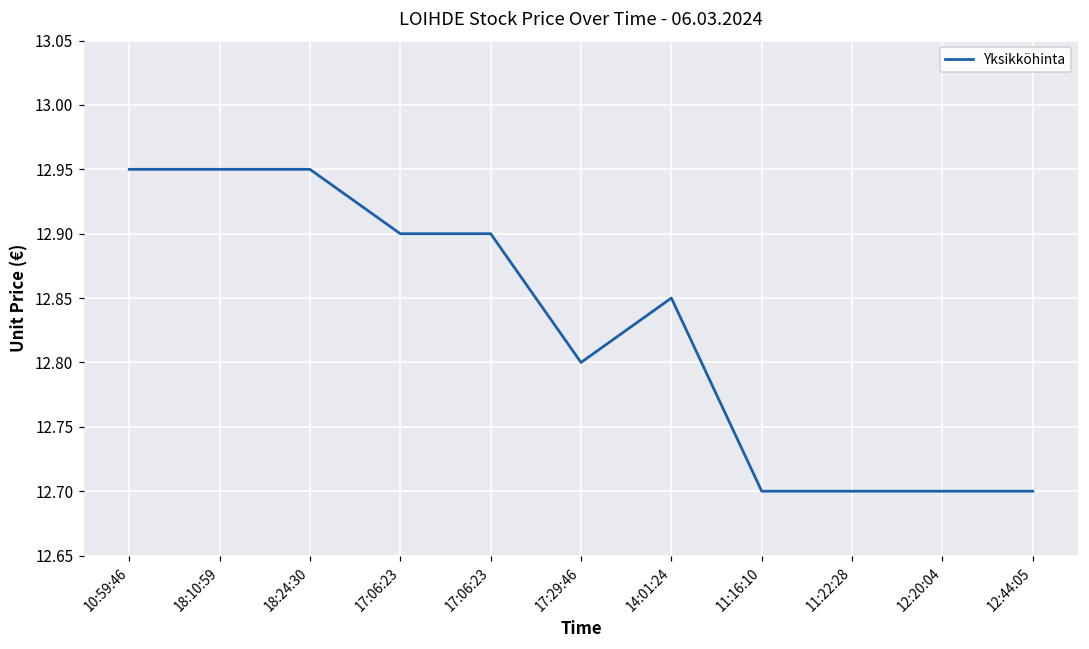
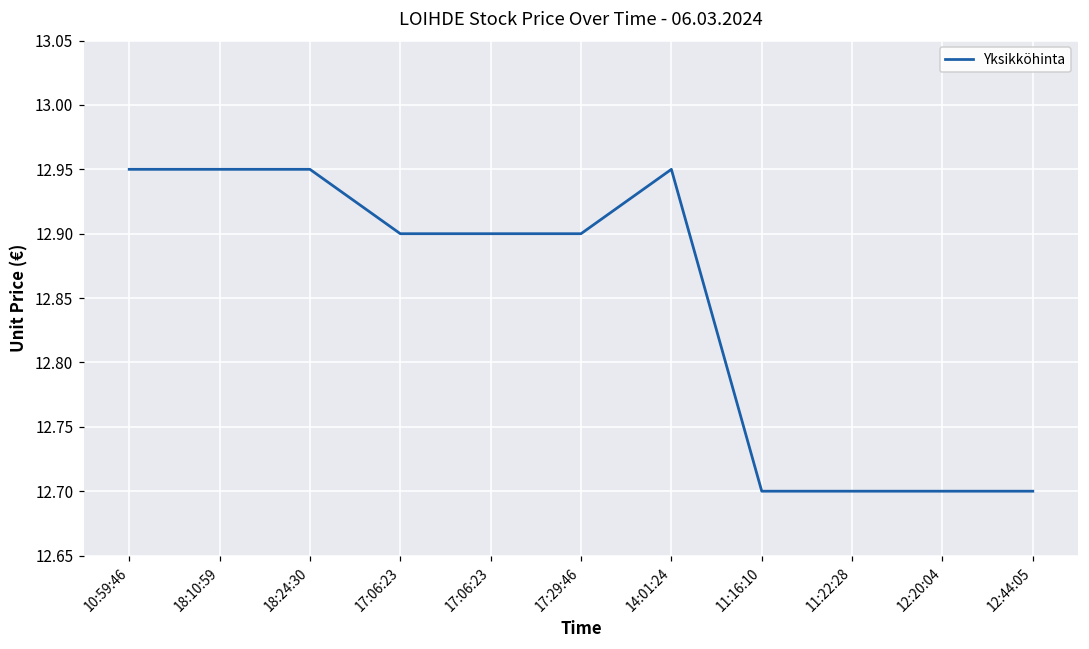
  {
    "10:59:46": 12.95,
    "18:10:59": 12.95,
    "18:24:30": 12.95,
-   "17:29:46": 12.8,
-   "14:01:24": 12.85,
+   "17:29:46": 12.9,
+   "14:01:24": 12.95,
    "11:16:10": 12.70,
    "11:22:28": 12.70,
    "12:20:04": 12.70,
    "12:44:05": 12.70
  }
